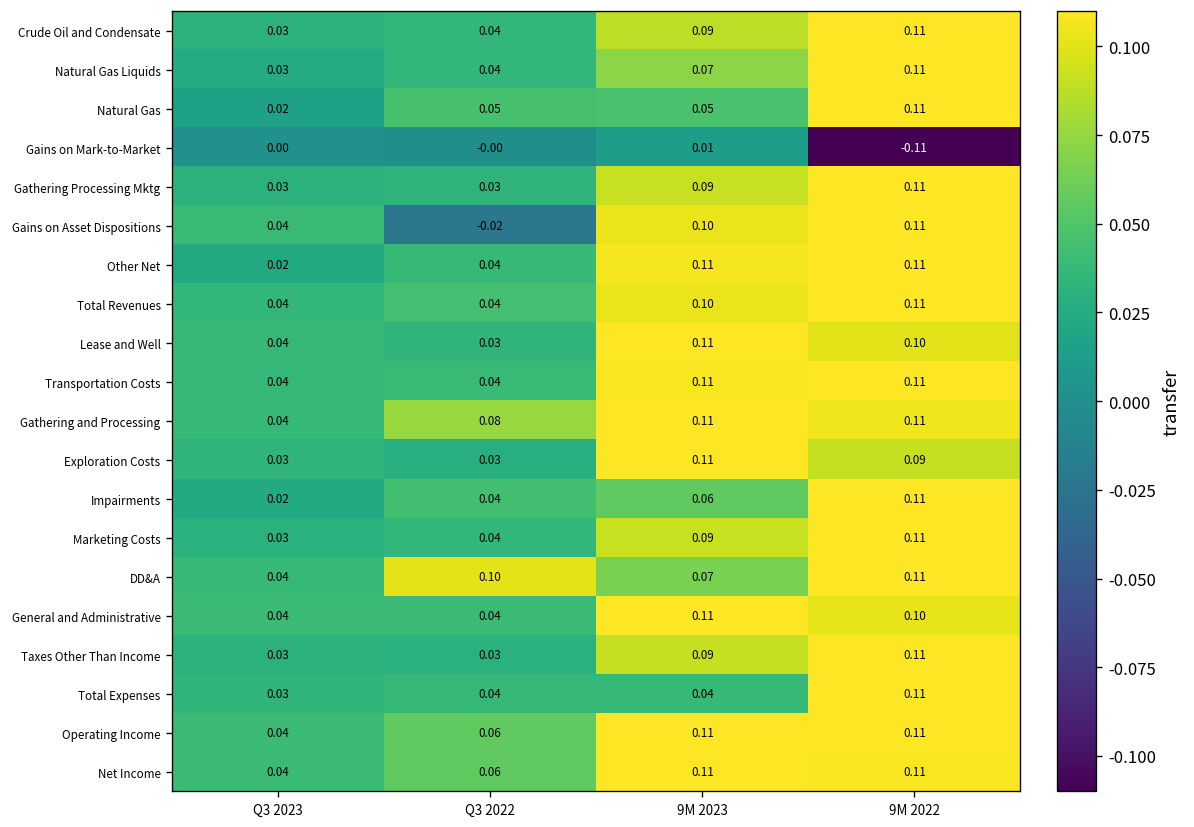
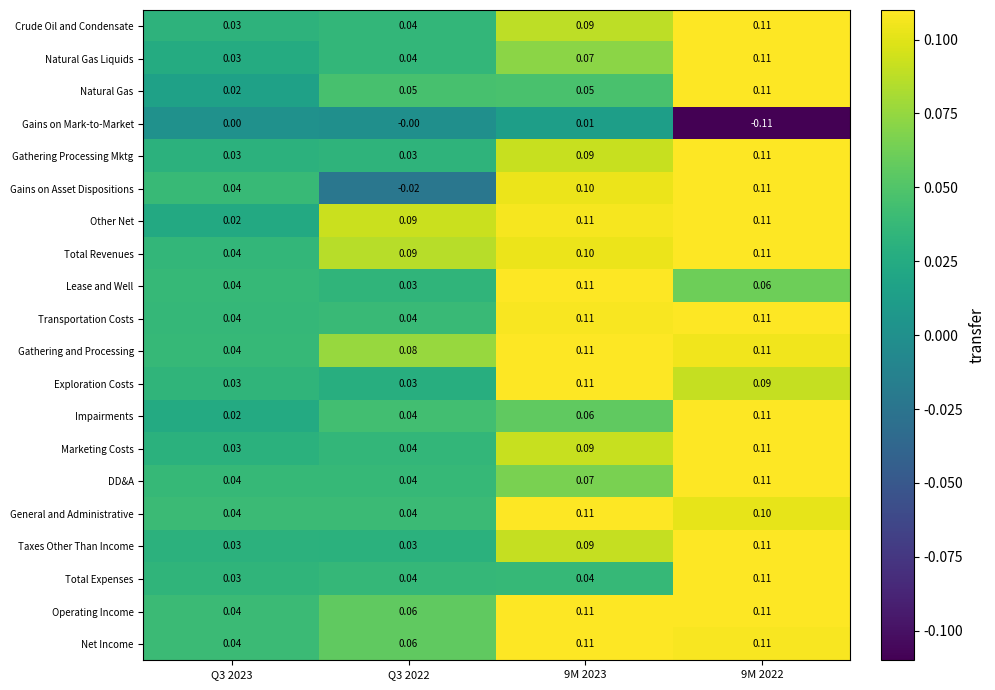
  {
    "Crude Oil and Condensate": {
      "Q3 2023": 0.03,
      "Q3 2022": 0.04,
      "9M 2023": 0.09,
      "9M 2022": 0.11
    },
    "Natural Gas Liquids": {
      "Q3 2023": 0.03,
      "Q3 2022": 0.04,
      "9M 2023": 0.07,
      "9M 2022": 0.11
    },
    "Natural Gas": {
      "Q3 2023": 0.02,
      "Q3 2022": 0.05,
      "9M 2023": 0.05,
      "9M 2022": 0.11
    },
    "Gains on Mark-to-Market": {
      "Q3 2023": 0.00,
      "Q3 2022": -0.00,
      "9M 2023": 0.01,
      "9M 2022": -0.11
    },
    "Gathering Processing Mktg": {
      "Q3 2023": 0.03,
      "Q3 2022": 0.03,
      "9M 2023": 0.09,
      "9M 2022": 0.11
    },
    "Gains on Asset Dispositions": {
      "Q3 2023": 0.04,
      "Q3 2022": -0.02,
      "9M 2023": 0.10,
      "9M 2022": 0.11
    },
    "Other Net": {
      "Q3 2023": 0.02,
-     "Q3 2022": 0.04,
+     "Q3 2022": 0.09,
      "9M 2023": 0.11,
      "9M 2022": 0.11
    },
    "Total Revenues": {
      "Q3 2023": 0.04,
-     "Q3 2022": 0.04,
+     "Q3 2022": 0.09,
      "9M 2023": 0.10,
      "9M 2022": 0.11
    },
    "Lease and Well": {
      "Q3 2023": 0.04,
      "Q3 2022": 0.03,
      "9M 2023": 0.11,
-     "9M 2022": 0.10
+     "9M 2022": 0.06
    },
    "Transportation Costs": {
      "Q3 2023": 0.04,
      "Q3 2022": 0.04,
      "9M 2023": 0.11,
      "9M 2022": 0.11
    },
    "Gathering and Processing": {
      "Q3 2023": 0.04,
      "Q3 2022": 0.08,
      "9M 2023": 0.11,
      "9M 2022": 0.11
    },
    "Exploration Costs": {
      "Q3 2023": 0.03,
      "Q3 2022": 0.03,
      "9M 2023": 0.11,
      "9M 2022": 0.09
    },
    "Impairments": {
      "Q3 2023": 0.02,
      "Q3 2022": 0.04,
      "9M 2023": 0.06,
      "9M 2022": 0.11
    },
    "Marketing Costs": {
      "Q3 2023": 0.03,
      "Q3 2022": 0.04,
      "9M 2023": 0.09,
      "9M 2022": 0.11
    },
    "DD&A": {
      "Q3 2023": 0.04,
-     "Q3 2022": 0.10,
+     "Q3 2022": 0.04,
      "9M 2023": 0.07,
      "9M 2022": 0.11
    },
    "General and Administrative": {
      "Q3 2023": 0.04,
      "Q3 2022": 0.04,
      "9M 2023": 0.11,
      "9M 2022": 0.10
    },
    "Taxes Other Than Income": {
      "Q3 2023": 0.03,
      "Q3 2022": 0.03,
      "9M 2023": 0.09,
      "9M 2022": 0.11
    },
    "Total Expenses": {
      "Q3 2023": 0.03,
      "Q3 2022": 0.04,
      "9M 2023": 0.04,
      "9M 2022": 0.11
    },
    "Operating Income": {
      "Q3 2023": 0.04,
      "Q3 2022": 0.06,
      "9M 2023": 0.11,
      "9M 2022": 0.11
    },
    "Net Income": {
      "Q3 2023": 0.04,
      "Q3 2022": 0.06,
      "9M 2023": 0.11,
      "9M 2022": 0.11
    }
  }
